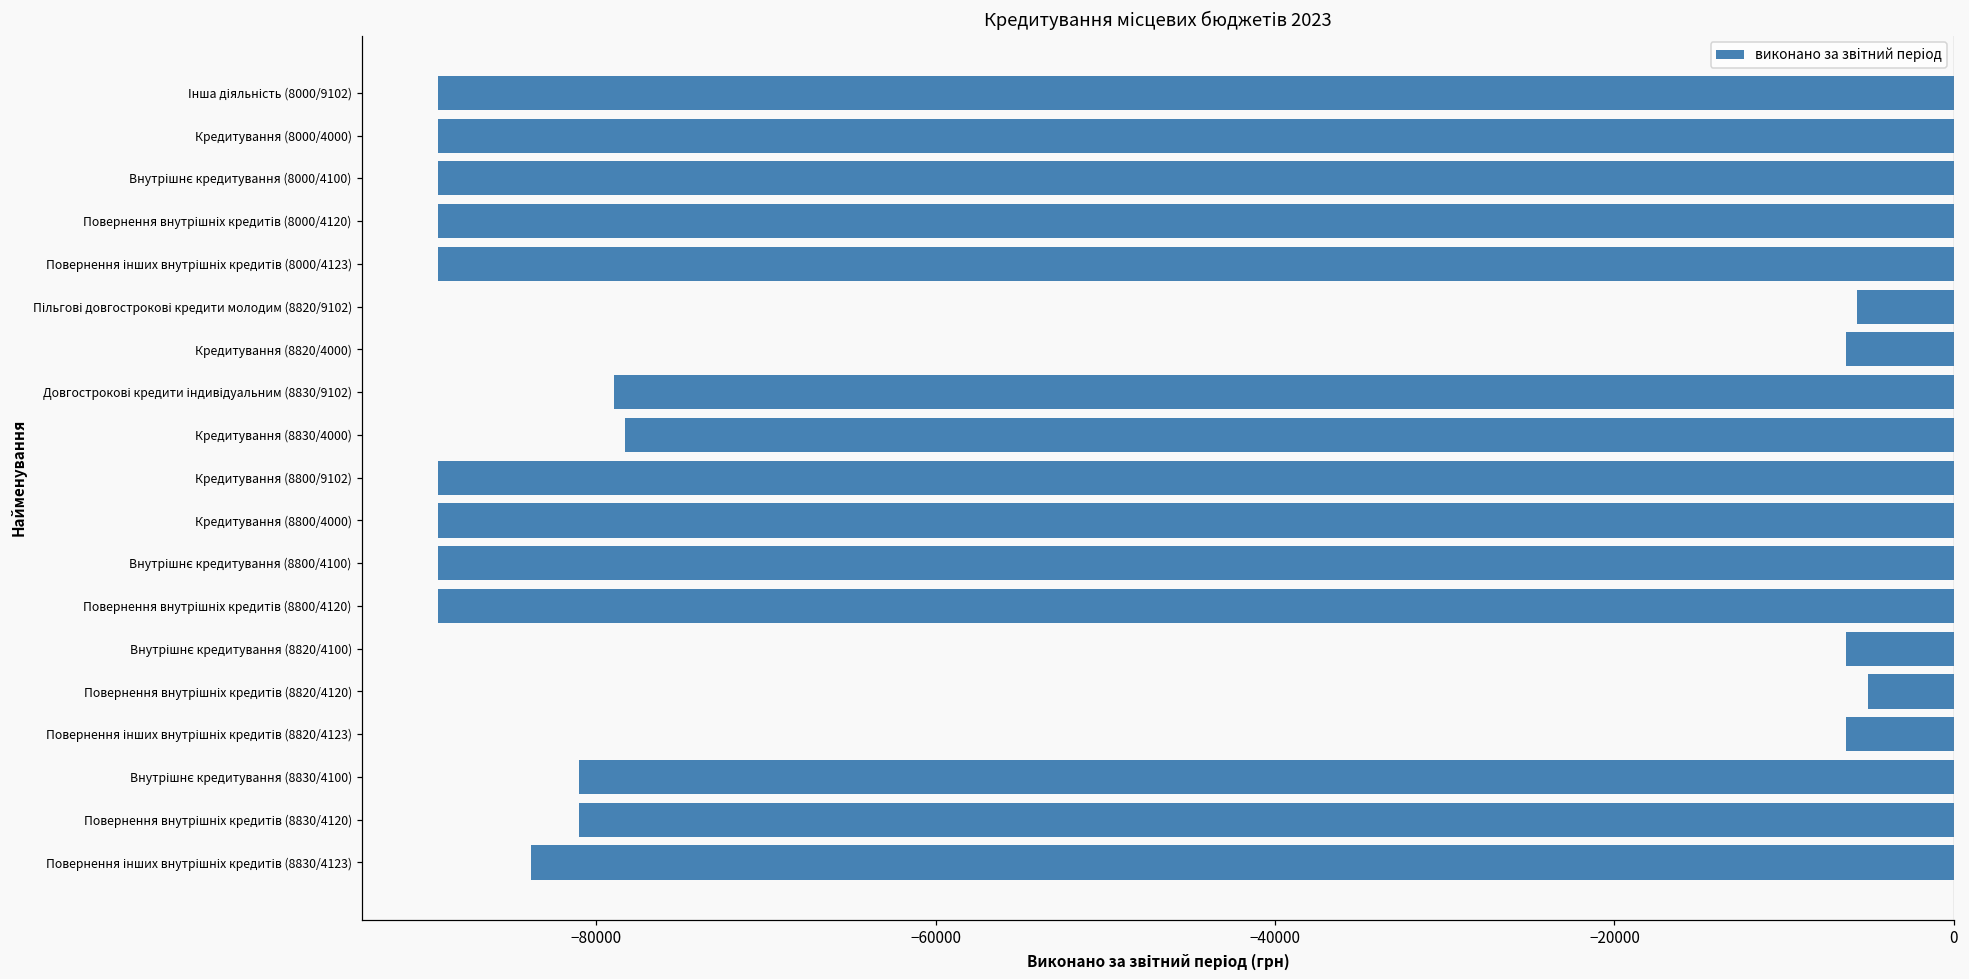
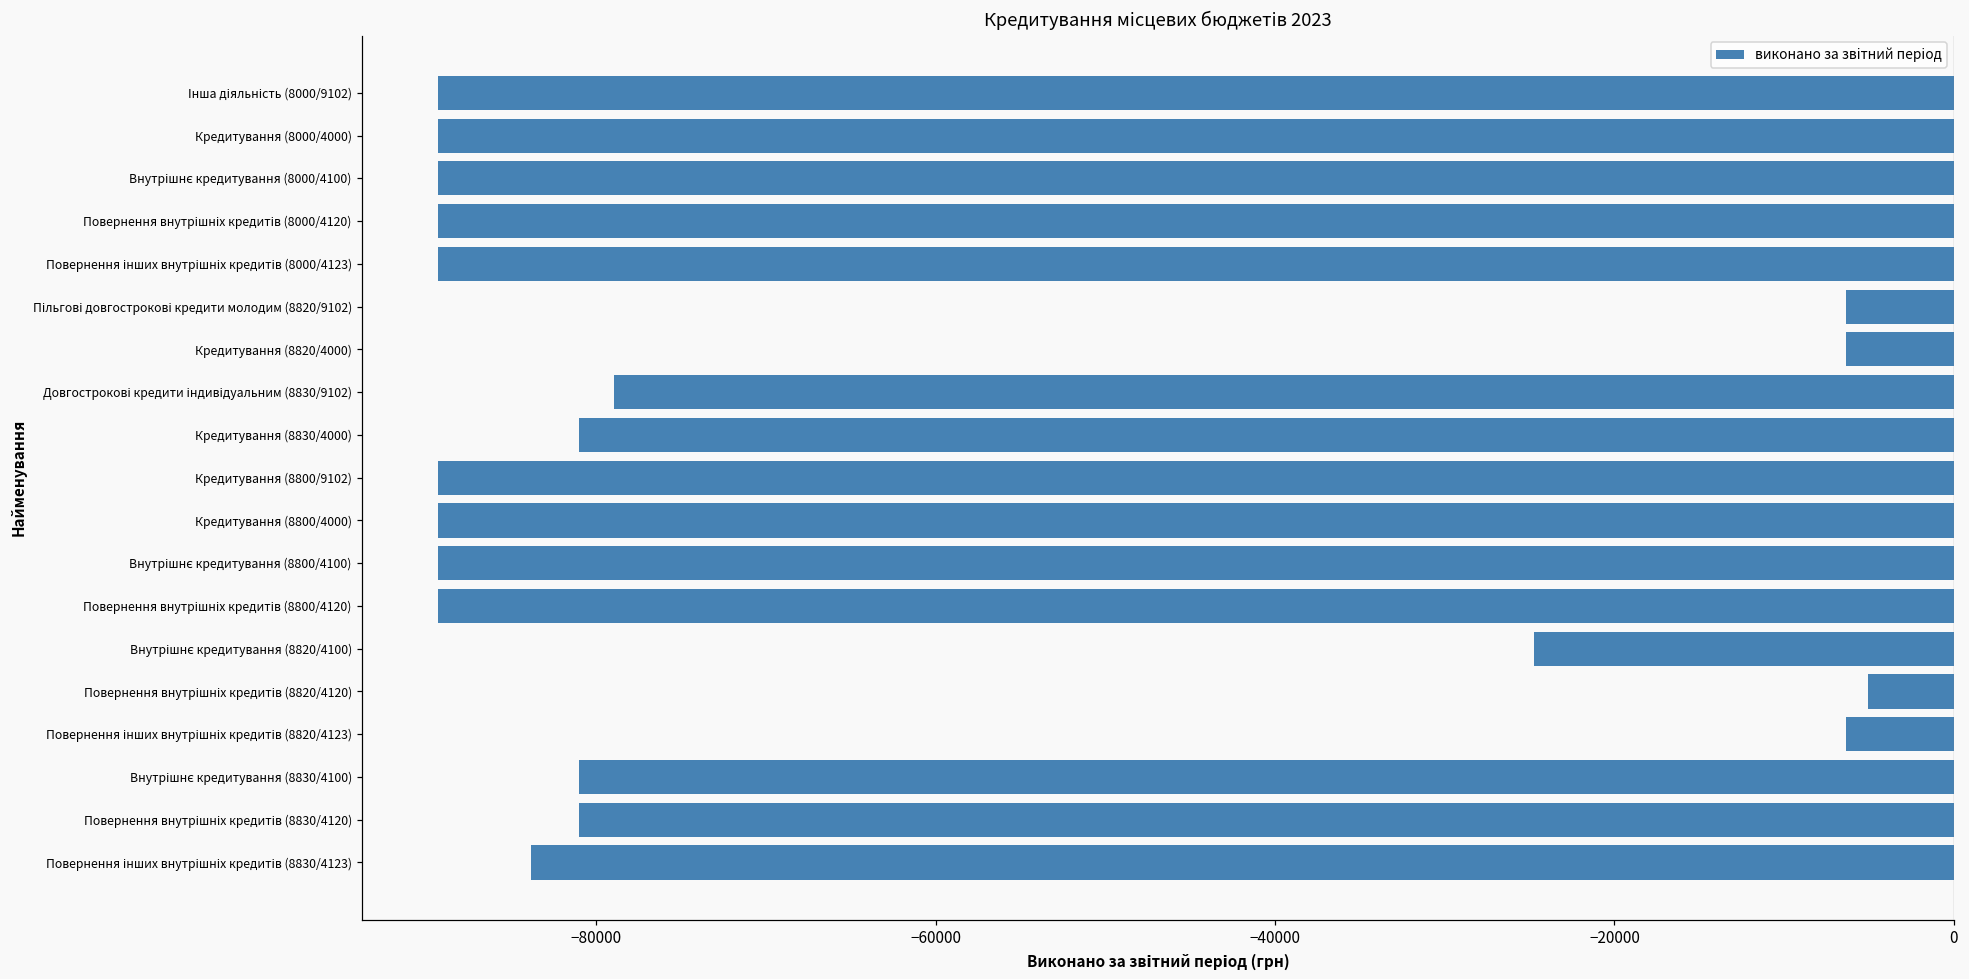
  {
    "Інша діяльність (8000/9102)": -89300,
    "Кредитування (8000/4000)": -89300,
    "Внутрішнє кредитування (8000/4100)": -89300,
    "Повернення внутрішніх кредитів (8000/4120)": -89300,
    "Повернення інших внутрішніх кредитів (8000/4123)": -89300,
-   "Пільгові довгострокові кредити молодим (8820/9102)": -5700,
+   "Пільгові довгострокові кредити молодим (8820/9102)": -6300,
    "Кредитування (8820/4000)": -6300,
    "Довгострокові кредити індивідуальним (8830/9102)": -79000,
-   "Кредитування (8830/4000)": -78300,
+   "Кредитування (8830/4000)": -81000,
    "Кредитування (8800/9102)": -89300,
    "Кредитування (8800/4000)": -89300,
    "Внутрішнє кредитування (8800/4100)": -89300,
    "Повернення внутрішніх кредитів (8800/4120)": -89300,
-   "Внутрішнє кредитування (8820/4100)": -6300,
+   "Внутрішнє кредитування (8820/4100)": -24700,
    "Повернення внутрішніх кредитів (8820/4120)": -5000,
    "Повернення інших внутрішніх кредитів (8820/4123)": -6300,
    "Внутрішнє кредитування (8830/4100)": -81000,
    "Повернення внутрішніх кредитів (8830/4120)": -81000,
    "Повернення інших внутрішніх кредитів (8830/4123)": -83800
  }
